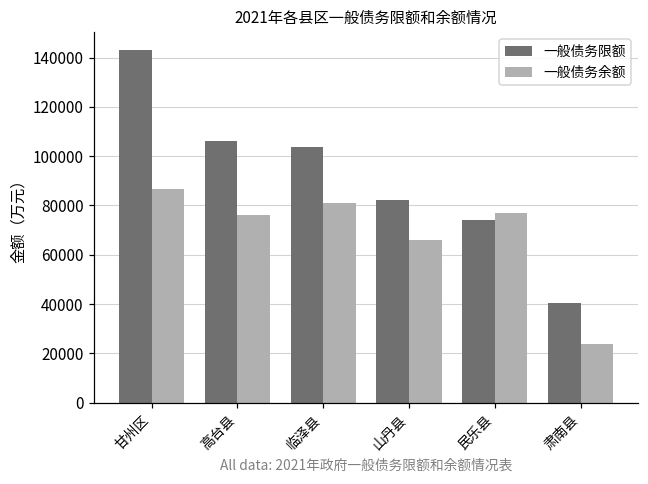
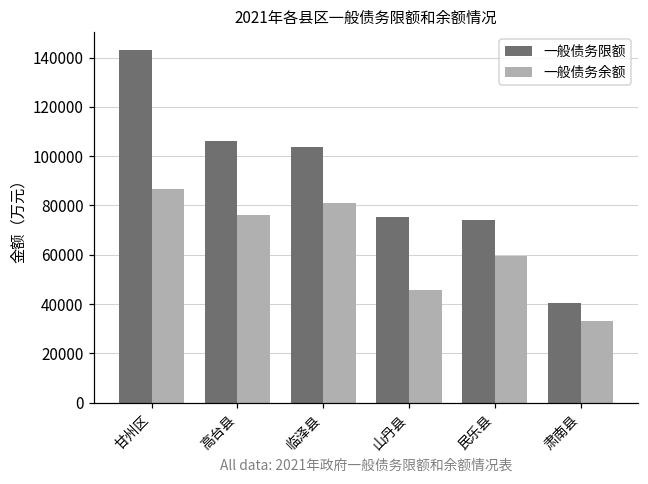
  {
    "一般债务限额": {
      "甘州区": 143000,
      "高台县": 106000,
      "临泽县": 104000,
-     "山丹县": 82000,
+     "山丹县": 75000,
      "民乐县": 74000,
      "肃南县": 40000
    },
    "一般债务余额": {
      "甘州区": 87000,
      "高台县": 76000,
      "临泽县": 81000,
-     "山丹县": 66000,
-     "民乐县": 77000,
-     "肃南县": 24000
+     "山丹县": 46000,
+     "民乐县": 60000,
+     "肃南县": 33000
    }
  }
